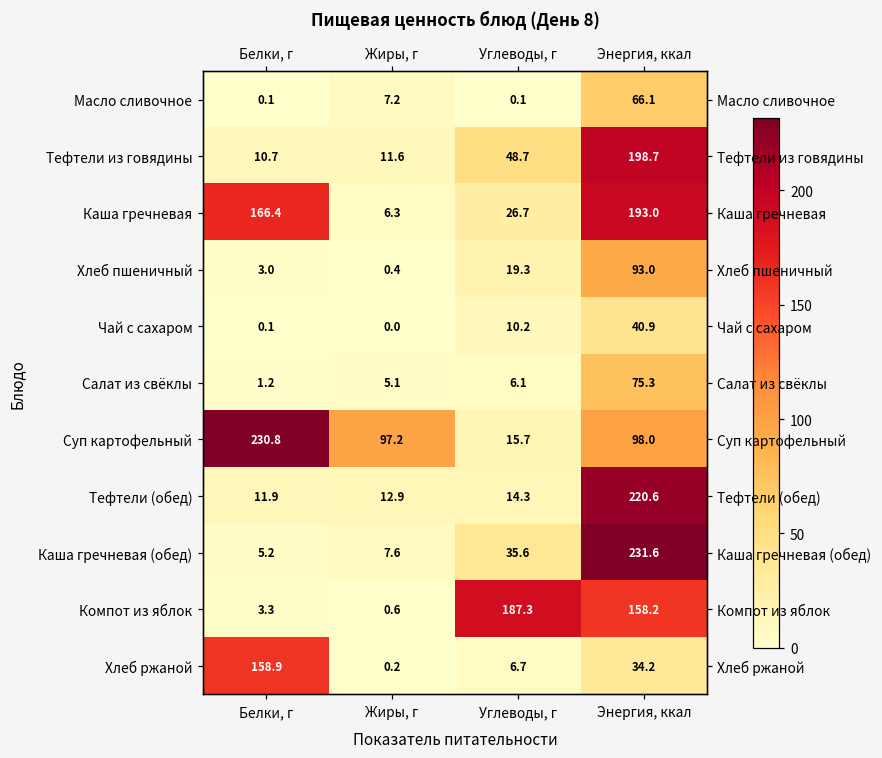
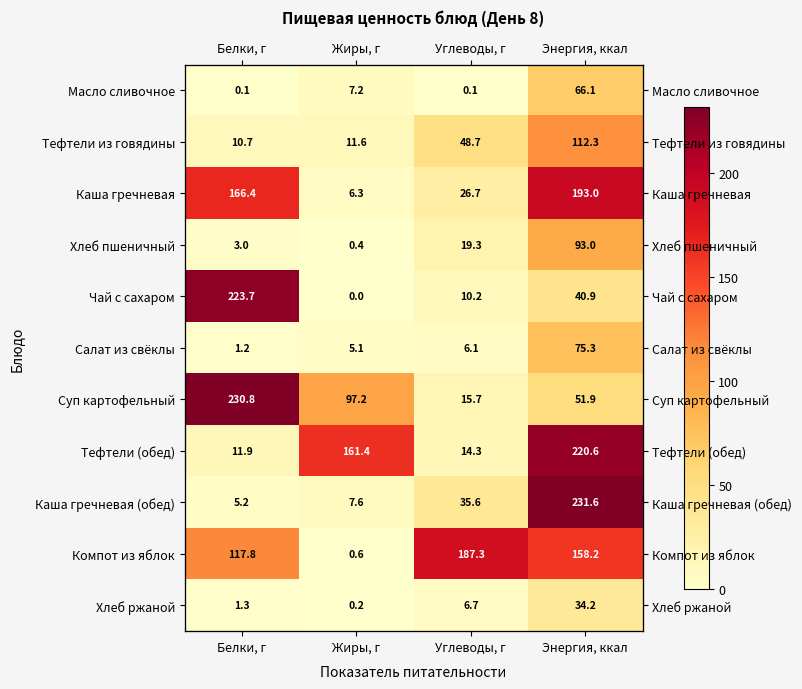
  {
    "Масло сливочное": {
      "Белки, г": 0.1,
      "Жиры, г": 7.2,
      "Углеводы, г": 0.1,
      "Энергия, ккал": 66.1
    },
    "Тефтели из говядины": {
      "Белки, г": 10.7,
      "Жиры, г": 11.6,
      "Углеводы, г": 48.7,
-     "Энергия, ккал": 198.7
+     "Энергия, ккал": 112.3
    },
    "Каша гречневая": {
      "Белки, г": 166.4,
      "Жиры, г": 6.3,
      "Углеводы, г": 26.7,
      "Энергия, ккал": 193.0
    },
    "Хлеб пшеничный": {
      "Белки, г": 3.0,
      "Жиры, г": 0.4,
      "Углеводы, г": 19.3,
      "Энергия, ккал": 93.0
    },
    "Чай с сахаром": {
-     "Белки, г": 0.1,
+     "Белки, г": 223.7,
      "Жиры, г": 0.0,
      "Углеводы, г": 10.2,
      "Энергия, ккал": 40.9
    },
    "Салат из свёклы": {
      "Белки, г": 1.2,
      "Жиры, г": 5.1,
      "Углеводы, г": 6.1,
      "Энергия, ккал": 75.3
    },
    "Суп картофельный": {
      "Белки, г": 230.8,
      "Жиры, г": 97.2,
      "Углеводы, г": 15.7,
-     "Энергия, ккал": 98.0
+     "Энергия, ккал": 51.9
    },
    "Тефтели (обед)": {
      "Белки, г": 11.9,
-     "Жиры, г": 12.9,
+     "Жиры, г": 161.4,
      "Углеводы, г": 14.3,
      "Энергия, ккал": 220.6
    },
    "Каша гречневая (обед)": {
      "Белки, г": 5.2,
      "Жиры, г": 7.6,
      "Углеводы, г": 35.6,
      "Энергия, ккал": 231.6
    },
    "Компот из яблок": {
-     "Белки, г": 3.3,
+     "Белки, г": 117.8,
      "Жиры, г": 0.6,
      "Углеводы, г": 187.3,
      "Энергия, ккал": 158.2
    },
    "Хлеб ржаной": {
-     "Белки, г": 158.9,
+     "Белки, г": 1.3,
      "Жиры, г": 0.2,
      "Углеводы, г": 6.7,
      "Энергия, ккал": 34.2
    }
  }
